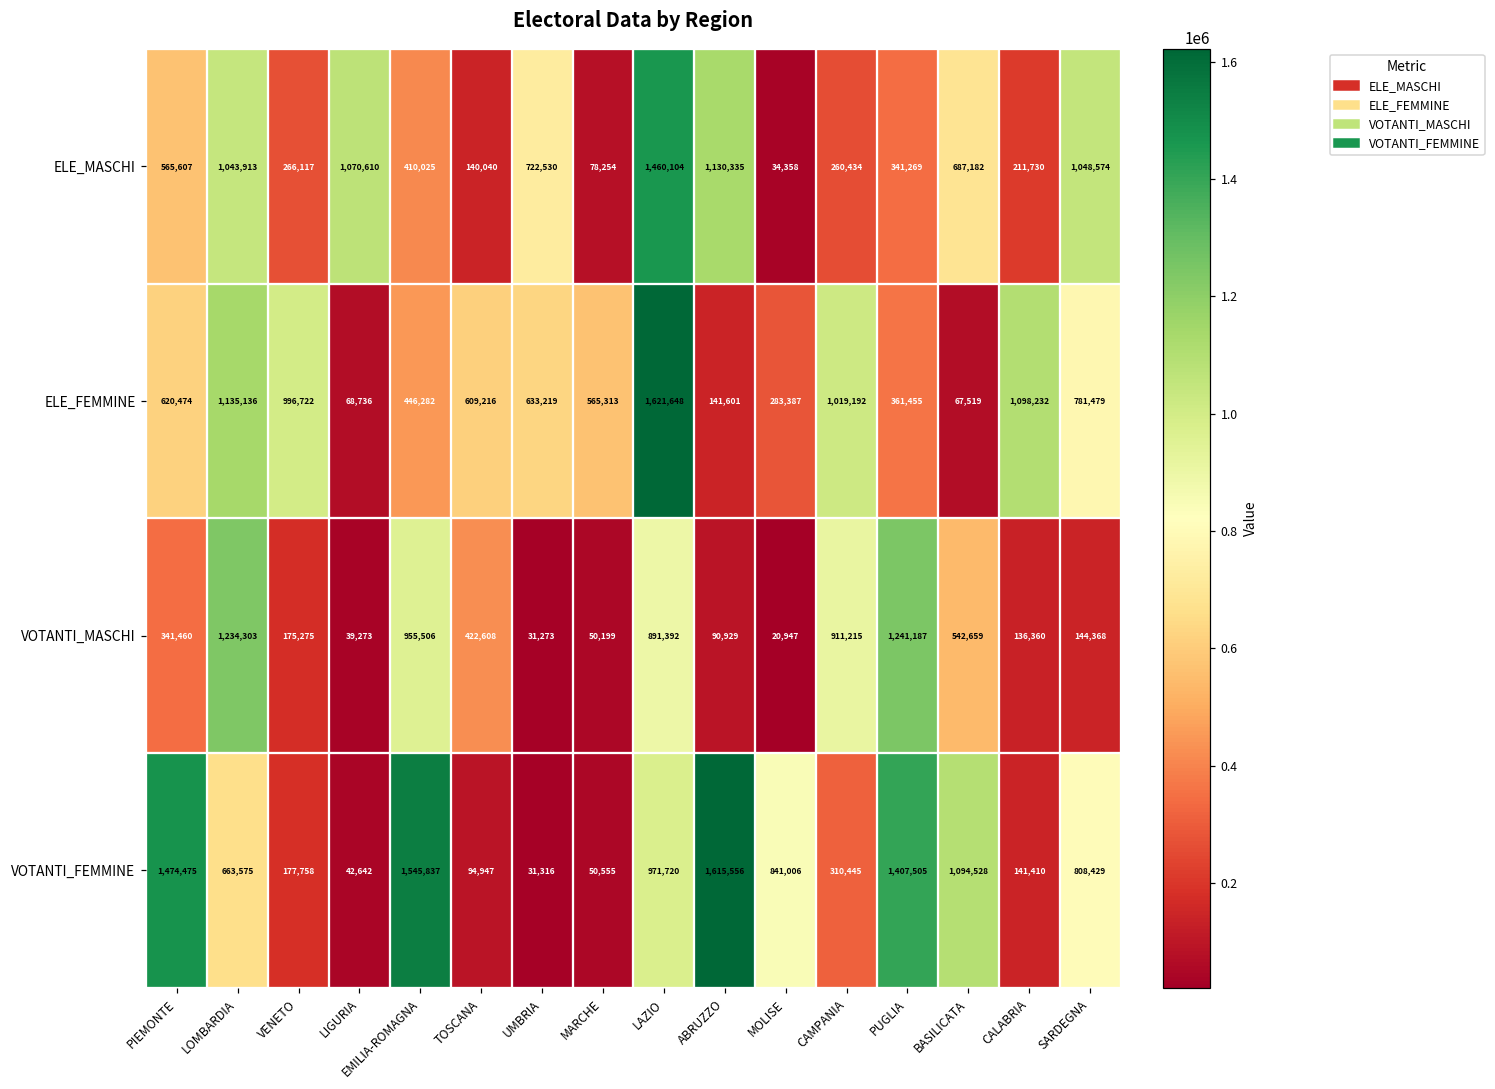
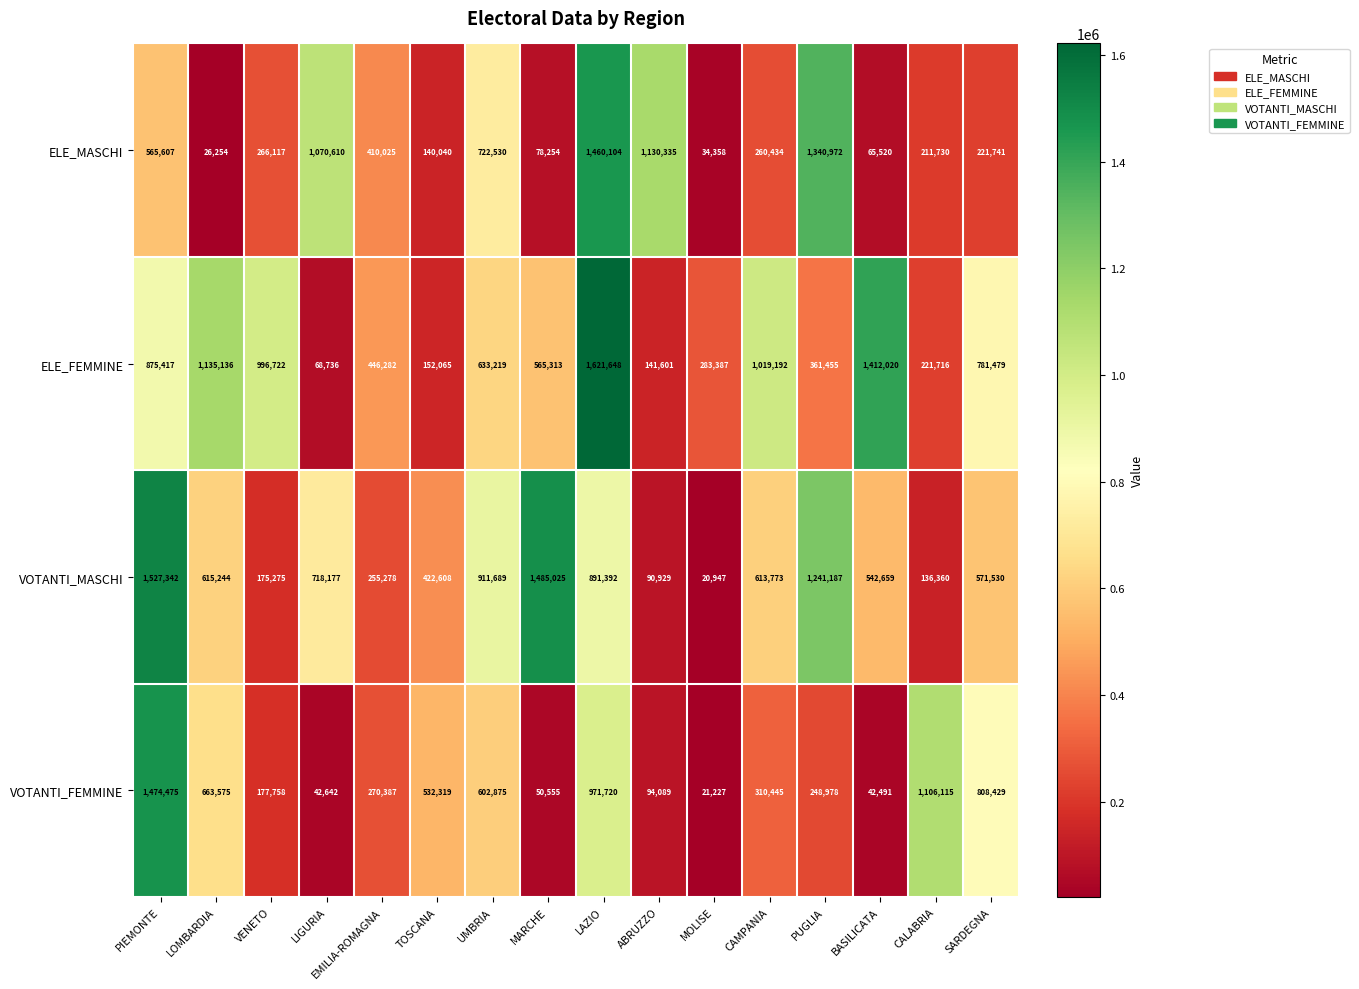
  {
    "ELE_MASCHI": {
      "PIEMONTE": "565,607",
-     "LOMBARDIA": "1,043,913",
+     "LOMBARDIA": "26,254",
      "VENETO": "266,117",
      "LIGURIA": "1,070,610",
      "EMILIA-ROMAGNA": "410,025",
      "TOSCANA": "140,040",
      "UMBRIA": "722,530",
      "MARCHE": "78,254",
      "LAZIO": "1,460,104",
      "ABRUZZO": "1,130,335",
      "MOLISE": "34,358",
      "CAMPANIA": "260,434",
-     "PUGLIA": "341,269",
-     "BASILICATA": "687,182",
+     "PUGLIA": "1,340,972",
+     "BASILICATA": "65,520",
      "CALABRIA": "211,730",
-     "SARDEGNA": "1,048,574"
+     "SARDEGNA": "221,741"
    },
    "ELE_FEMMINE": {
-     "PIEMONTE": "620,474",
+     "PIEMONTE": "875,417",
      "LOMBARDIA": "1,135,136",
      "VENETO": "996,722",
      "LIGURIA": "68,736",
      "EMILIA-ROMAGNA": "446,282",
-     "TOSCANA": "609,216",
+     "TOSCANA": "152,065",
      "UMBRIA": "633,219",
      "MARCHE": "565,313",
      "LAZIO": "1,621,648",
      "ABRUZZO": "141,601",
      "MOLISE": "283,387",
      "CAMPANIA": "1,019,192",
      "PUGLIA": "361,455",
-     "BASILICATA": "67,519",
-     "CALABRIA": "1,098,232",
+     "BASILICATA": "1,412,020",
+     "CALABRIA": "221,716",
      "SARDEGNA": "781,479"
    },
    "VOTANTI_MASCHI": {
-     "PIEMONTE": "341,460",
-     "LOMBARDIA": "1,234,303",
+     "PIEMONTE": "1,527,342",
+     "LOMBARDIA": "615,244",
      "VENETO": "175,275",
-     "LIGURIA": "39,273",
-     "EMILIA-ROMAGNA": "955,506",
+     "LIGURIA": "718,177",
+     "EMILIA-ROMAGNA": "255,278",
      "TOSCANA": "422,608",
-     "UMBRIA": "31,273",
-     "MARCHE": "50,199",
+     "UMBRIA": "911,689",
+     "MARCHE": "1,485,025",
      "LAZIO": "891,392",
      "ABRUZZO": "90,929",
      "MOLISE": "20,947",
-     "CAMPANIA": "911,215",
+     "CAMPANIA": "613,773",
      "PUGLIA": "1,241,187",
      "BASILICATA": "542,659",
      "CALABRIA": "136,360",
-     "SARDEGNA": "144,368"
+     "SARDEGNA": "571,530"
    },
    "VOTANTI_FEMMINE": {
      "PIEMONTE": "1,474,475",
      "LOMBARDIA": "663,575",
      "VENETO": "177,758",
      "LIGURIA": "42,642",
-     "EMILIA-ROMAGNA": "1,545,837",
-     "TOSCANA": "94,947",
-     "UMBRIA": "31,316",
+     "EMILIA-ROMAGNA": "270,387",
+     "TOSCANA": "532,319",
+     "UMBRIA": "602,875",
      "MARCHE": "50,555",
      "LAZIO": "971,720",
-     "ABRUZZO": "1,615,556",
-     "MOLISE": "841,006",
+     "ABRUZZO": "94,089",
+     "MOLISE": "21,227",
      "CAMPANIA": "310,445",
-     "PUGLIA": "1,407,505",
-     "BASILICATA": "1,094,528",
-     "CALABRIA": "141,410",
+     "PUGLIA": "248,978",
+     "BASILICATA": "42,491",
+     "CALABRIA": "1,106,115",
      "SARDEGNA": "808,429"
    }
  }
